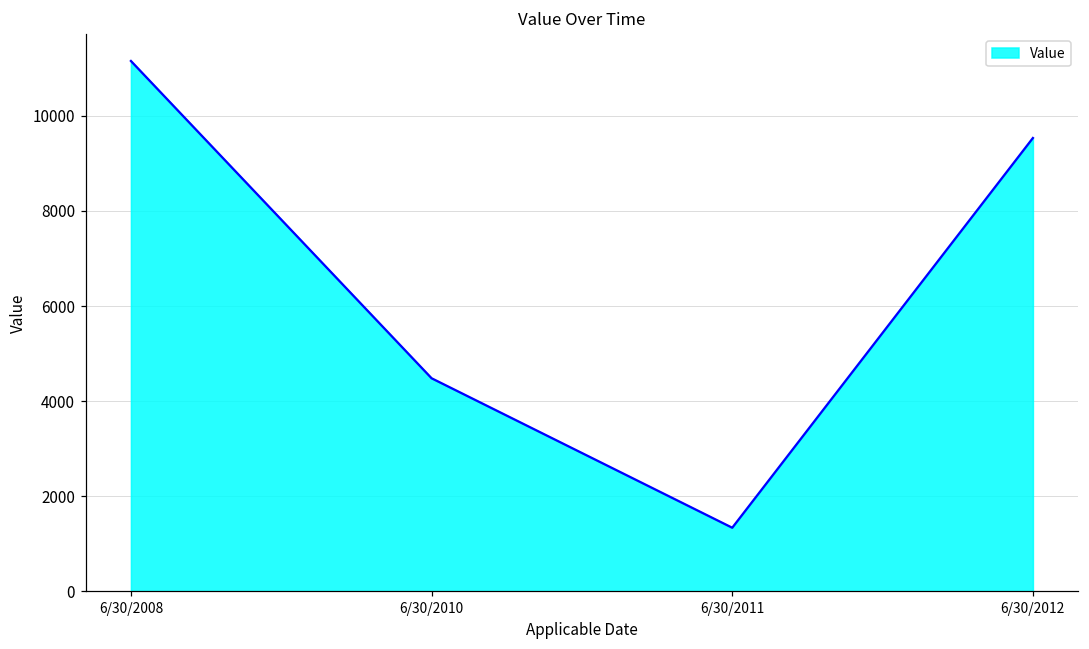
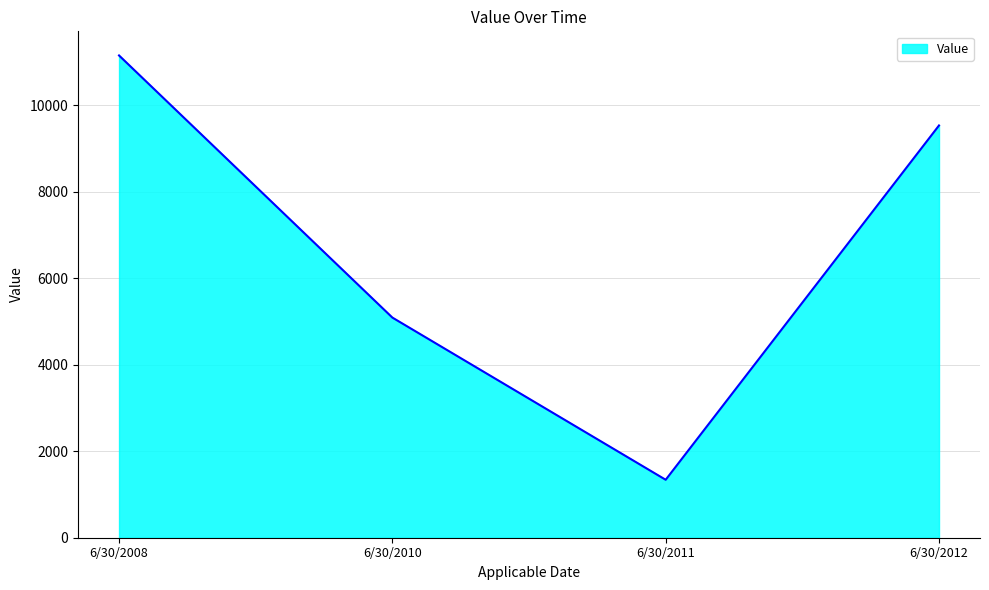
  {
    "6/30/2008": 11200,
-   "6/30/2010": 4500,
+   "6/30/2010": 5100,
    "6/30/2011": 1300,
    "6/30/2012": 9500
  }
